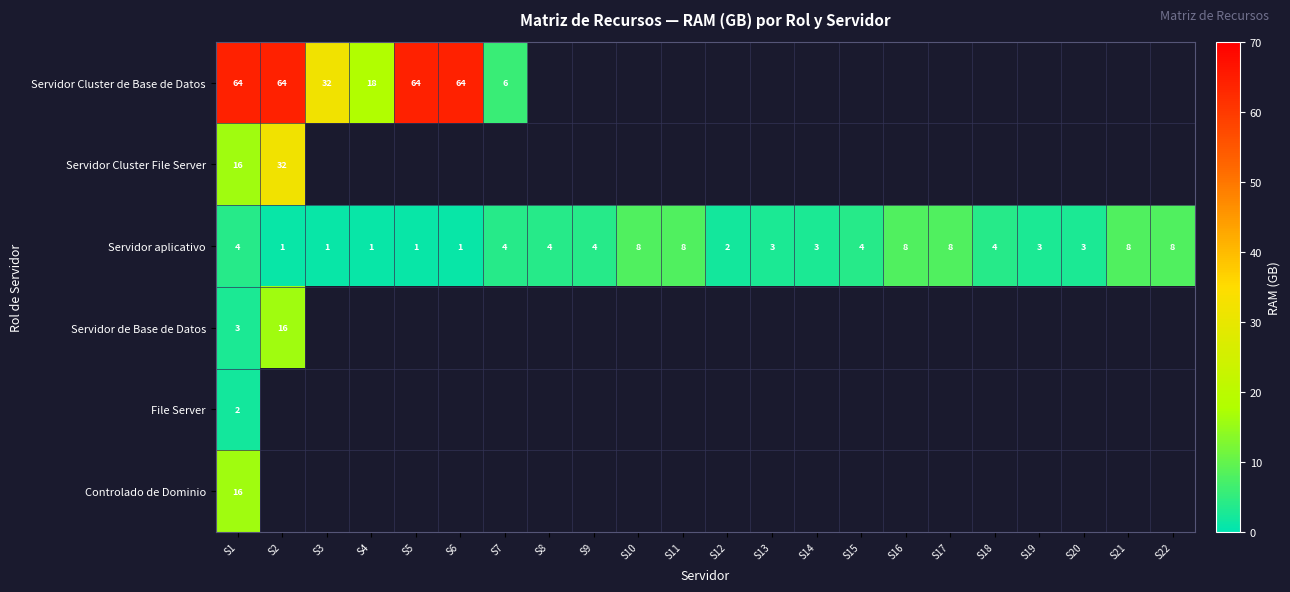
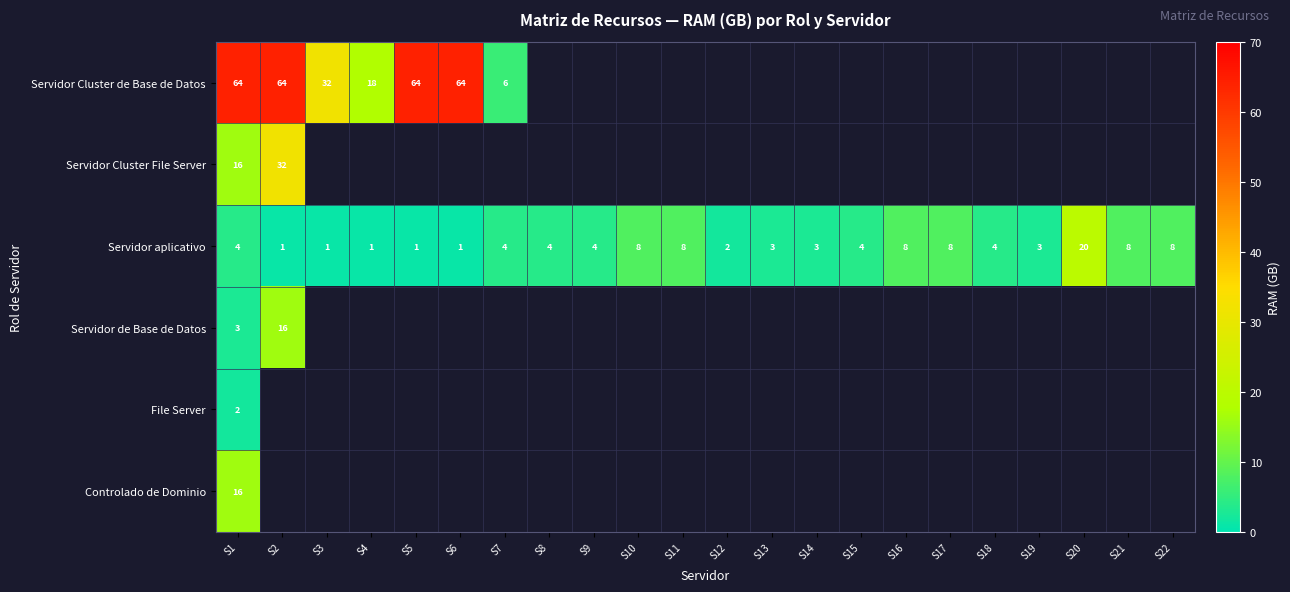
  {
    "Servidor Cluster de Base de Datos": {
      "S1": 64,
      "S2": 64,
      "S3": 32,
      "S4": 18,
      "S5": 64,
      "S6": 64,
      "S7": 6
    },
    "Servidor Cluster File Server": {
      "S1": 16,
      "S2": 32
    },
    "Servidor aplicativo": {
      "S1": 4,
      "S2": 1,
      "S3": 1,
      "S4": 1,
      "S5": 1,
      "S6": 1,
      "S7": 4,
      "S8": 4,
      "S9": 4,
      "S10": 8,
      "S11": 8,
      "S12": 2,
      "S13": 3,
      "S14": 3,
      "S15": 4,
      "S16": 8,
      "S17": 8,
      "S18": 4,
      "S19": 3,
-     "S20": 3,
+     "S20": 20,
      "S21": 8,
      "S22": 8
    },
    "Servidor de Base de Datos": {
      "S1": 3,
      "S2": 16
    },
    "File Server": {
      "S1": 2
    },
    "Controlado de Dominio": {
      "S1": 16
    }
  }
